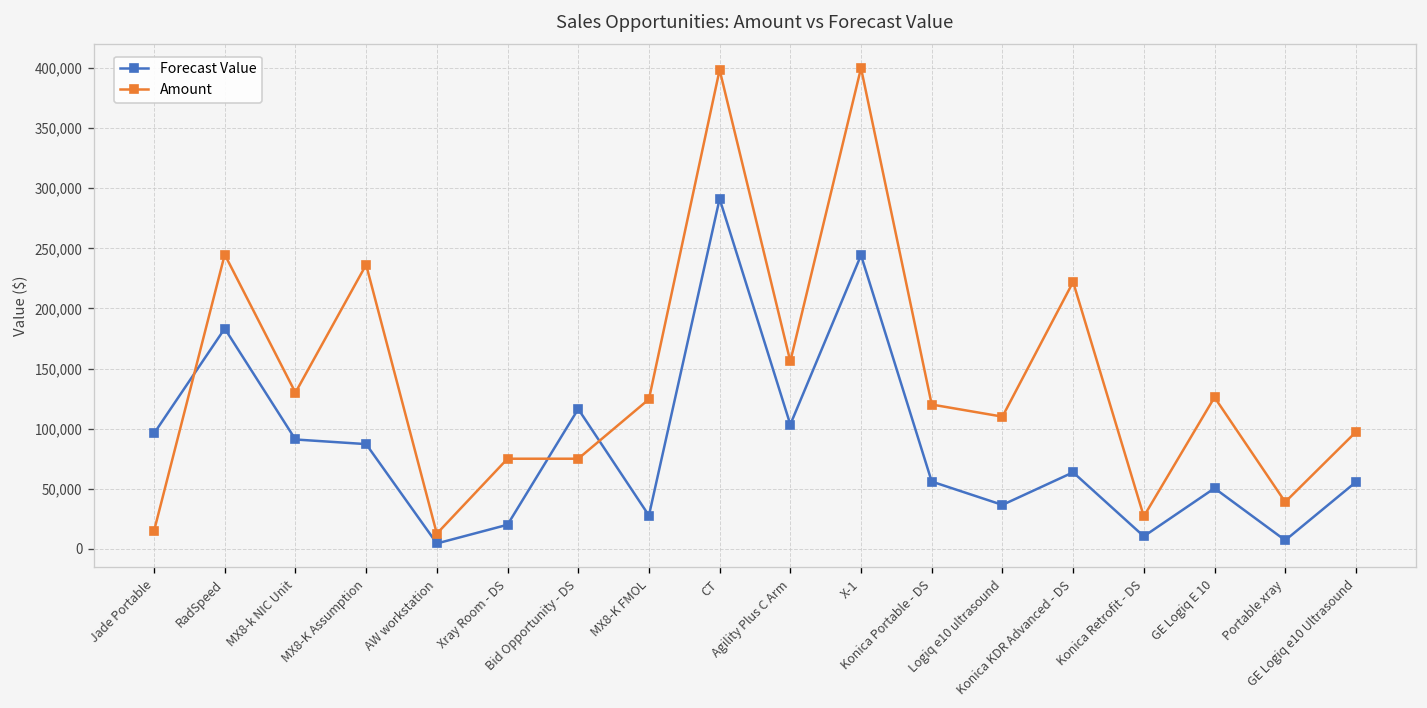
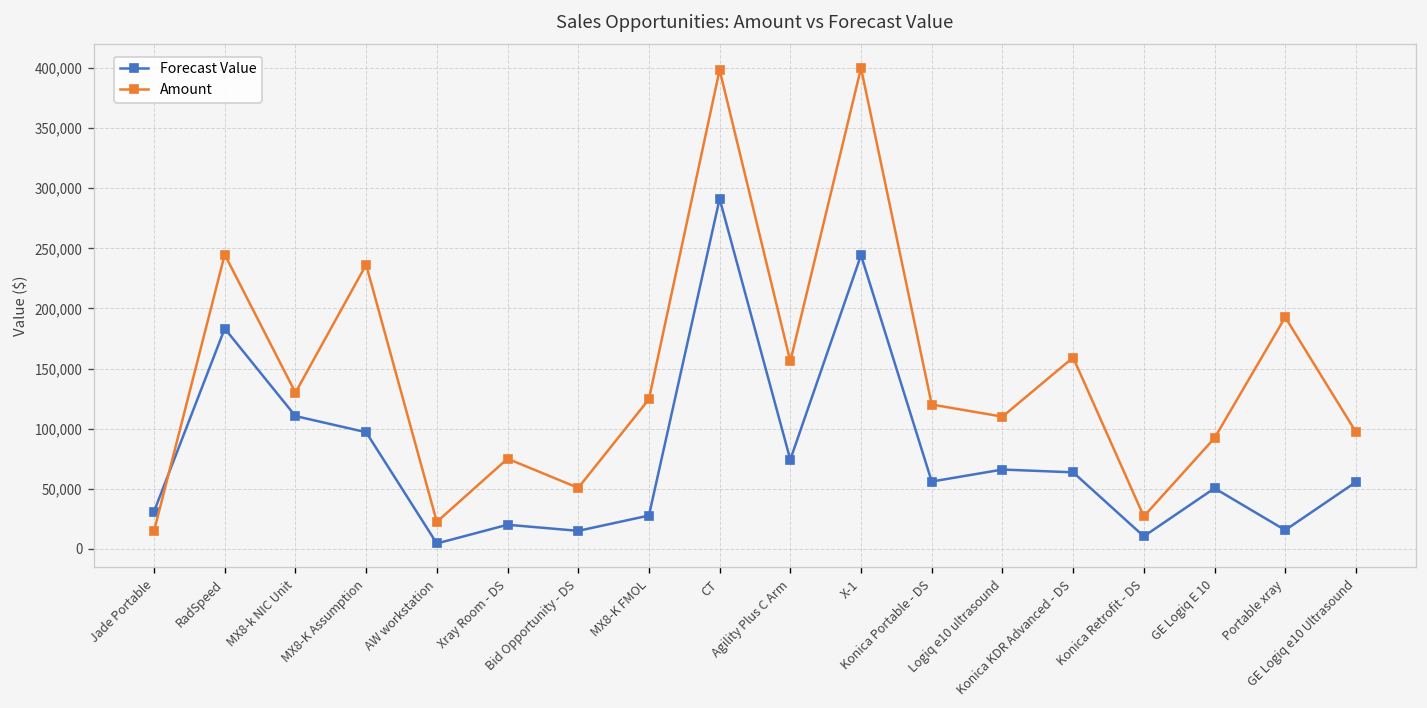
  {
    "Forecast Value": {
-     "Jade Portable": "96,000",
+     "Jade Portable": "31,000",
      "RadSpeed": "183,000",
-     "MX8-k NIC Unit": "91,000",
-     "MX8-K Assumption": "87,000",
+     "MX8-k NIC Unit": "110,000",
+     "MX8-K Assumption": "97,000",
      "AW workstation": "5,000",
      "Xray Room - DS": "20,000",
-     "Bid Opportunity - DS": "116,000",
+     "Bid Opportunity - DS": "15,000",
      "MX8-K FMOL": "28,000",
      "CT": "291,000",
-     "Agility Plus C Arm": "103,000",
+     "Agility Plus C Arm": "74,000",
      "X-1": "244,000",
      "Konica Portable - DS": "56,000",
-     "Logiq e10 ultrasound": "37,000",
+     "Logiq e10 ultrasound": "66,000",
      "Konica KDR Advanced - DS": "64,000",
      "Konica Retrofit - DS": "10,000",
      "GE Logiq E 10": "50,000",
-     "Portable xray": "7,000",
+     "Portable xray": "16,000",
      "GE Logiq e10 Ultrasound": "56,000"
    },
    "Amount": {
      "Jade Portable": "15,000",
      "RadSpeed": "245,000",
      "MX8-k NIC Unit": "130,000",
      "MX8-K Assumption": "236,000",
-     "AW workstation": "13,000",
+     "AW workstation": "23,000",
      "Xray Room - DS": "75,000",
-     "Bid Opportunity - DS": "75,000",
+     "Bid Opportunity - DS": "51,000",
      "MX8-K FMOL": "125,000",
      "CT": "399,000",
      "Agility Plus C Arm": "156,000",
      "X-1": "400,000",
      "Konica Portable - DS": "120,000",
      "Logiq e10 ultrasound": "110,000",
-     "Konica KDR Advanced - DS": "222,000",
+     "Konica KDR Advanced - DS": "159,000",
      "Konica Retrofit - DS": "27,000",
-     "GE Logiq E 10": "126,000",
-     "Portable xray": "39,000",
+     "GE Logiq E 10": "92,000",
+     "Portable xray": "193,000",
      "GE Logiq e10 Ultrasound": "97,000"
    }
  }
